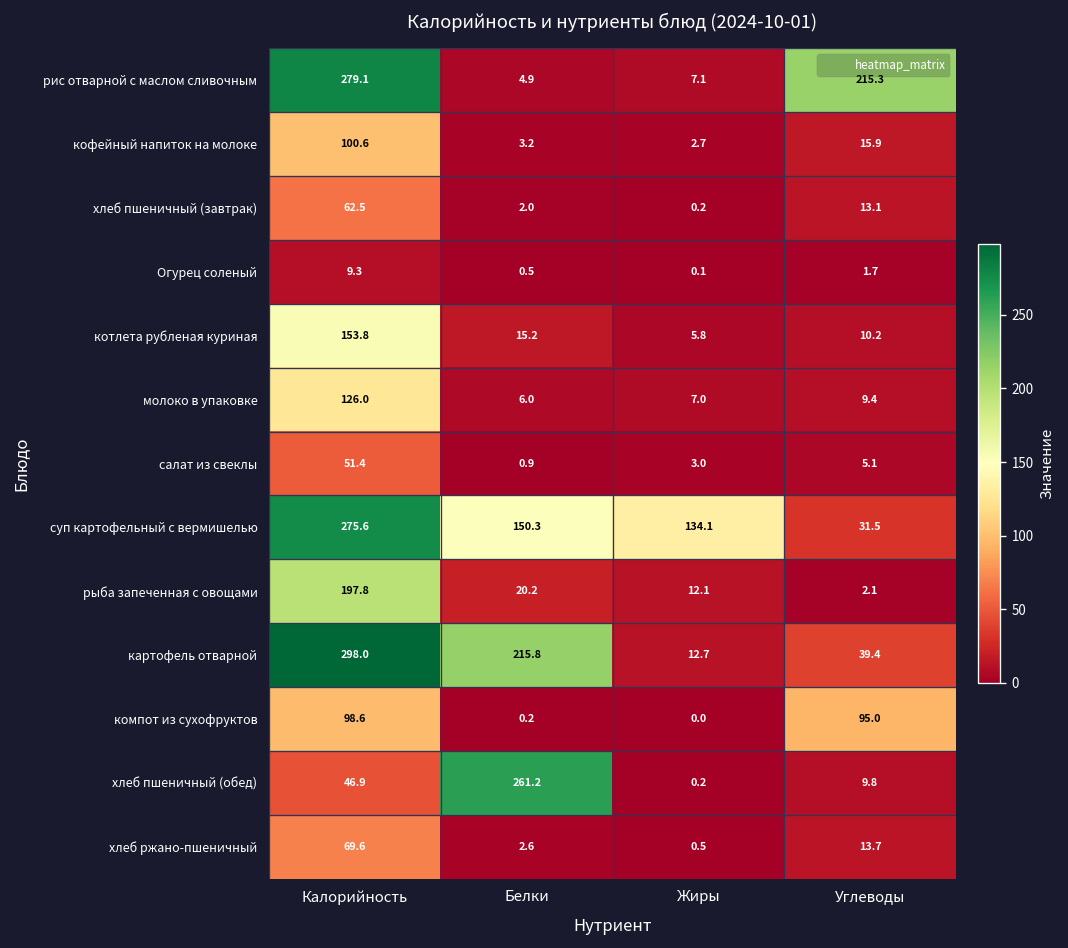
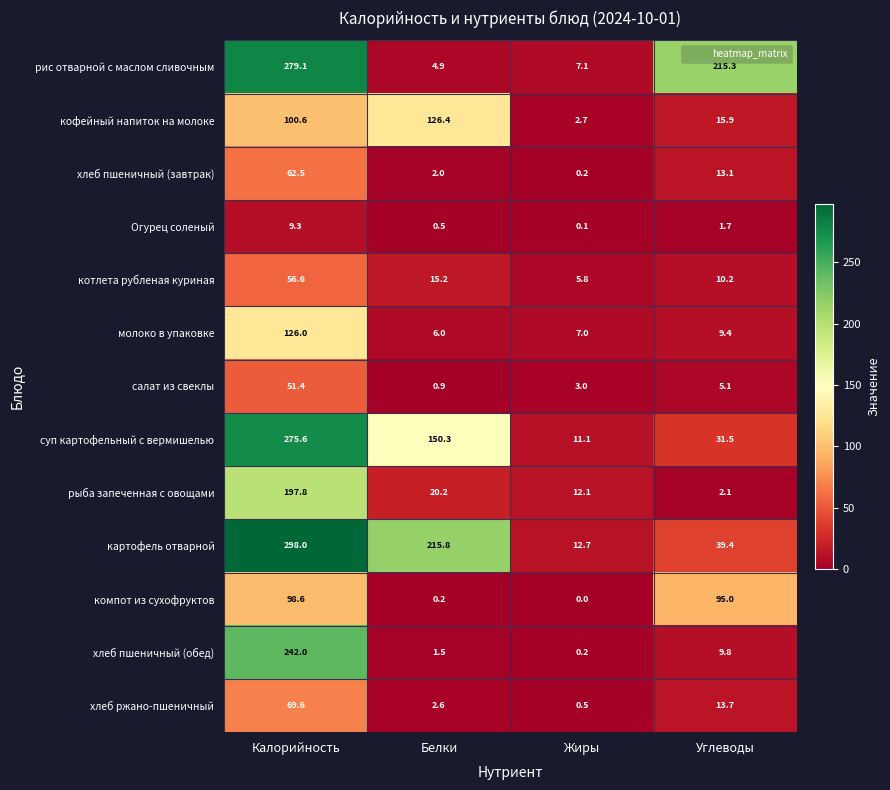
  {
    "рис отварной с маслом сливочным": {
      "Калорийность": 279.1,
      "Белки": 4.9,
      "Жиры": 7.1
    },
    "кофейный напиток на молоке": {
      "Калорийность": 100.6,
-     "Белки": 3.2,
+     "Белки": 126.4,
      "Жиры": 2.7,
      "Углеводы": 15.9
    },
    "хлеб пшеничный (завтрак)": {
      "Калорийность": 62.5,
      "Белки": 2.0,
      "Жиры": 0.2,
      "Углеводы": 13.1
    },
    "Огурец соленый": {
      "Калорийность": 9.3,
      "Белки": 0.5,
      "Жиры": 0.1,
      "Углеводы": 1.7
    },
    "котлета рубленая куриная": {
-     "Калорийность": 153.8,
+     "Калорийность": 56.6,
      "Белки": 15.2,
      "Жиры": 5.8,
      "Углеводы": 10.2
    },
    "молоко в упаковке": {
      "Калорийность": 126.0,
      "Белки": 6.0,
      "Жиры": 7.0,
      "Углеводы": 9.4
    },
    "салат из свеклы": {
      "Калорийность": 51.4,
      "Белки": 0.9,
      "Жиры": 3.0,
      "Углеводы": 5.1
    },
    "суп картофельный с вермишелью": {
      "Калорийность": 275.6,
      "Белки": 150.3,
-     "Жиры": 134.1,
+     "Жиры": 11.1,
      "Углеводы": 31.5
    },
    "рыба запеченная с овощами": {
      "Калорийность": 197.8,
      "Белки": 20.2,
      "Жиры": 12.1,
      "Углеводы": 2.1
    },
    "картофель отварной": {
      "Калорийность": 298.0,
      "Белки": 215.8,
      "Жиры": 12.7,
      "Углеводы": 39.4
    },
    "компот из сухофруктов": {
      "Калорийность": 98.6,
      "Белки": 0.2,
      "Жиры": 0.0,
      "Углеводы": 95.0
    },
    "хлеб пшеничный (обед)": {
-     "Калорийность": 46.9,
-     "Белки": 261.2,
+     "Калорийность": 242.0,
+     "Белки": 1.5,
      "Жиры": 0.2,
      "Углеводы": 9.8
    },
    "хлеб ржано-пшеничный": {
      "Калорийность": 69.6,
      "Белки": 2.6,
      "Жиры": 0.5,
      "Углеводы": 13.7
    }
  }
